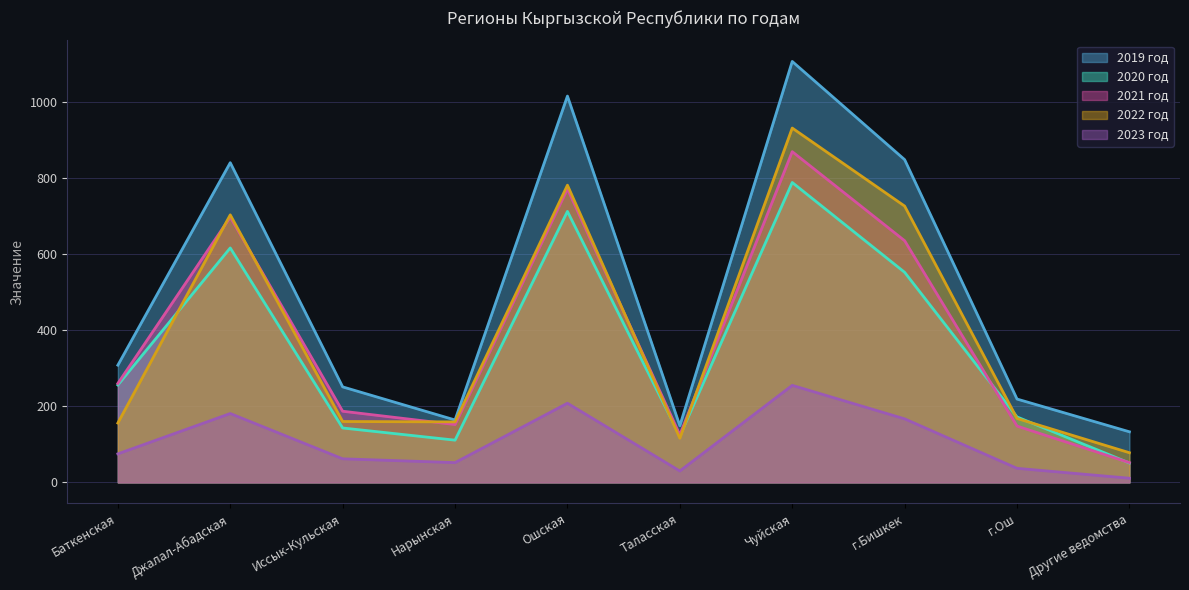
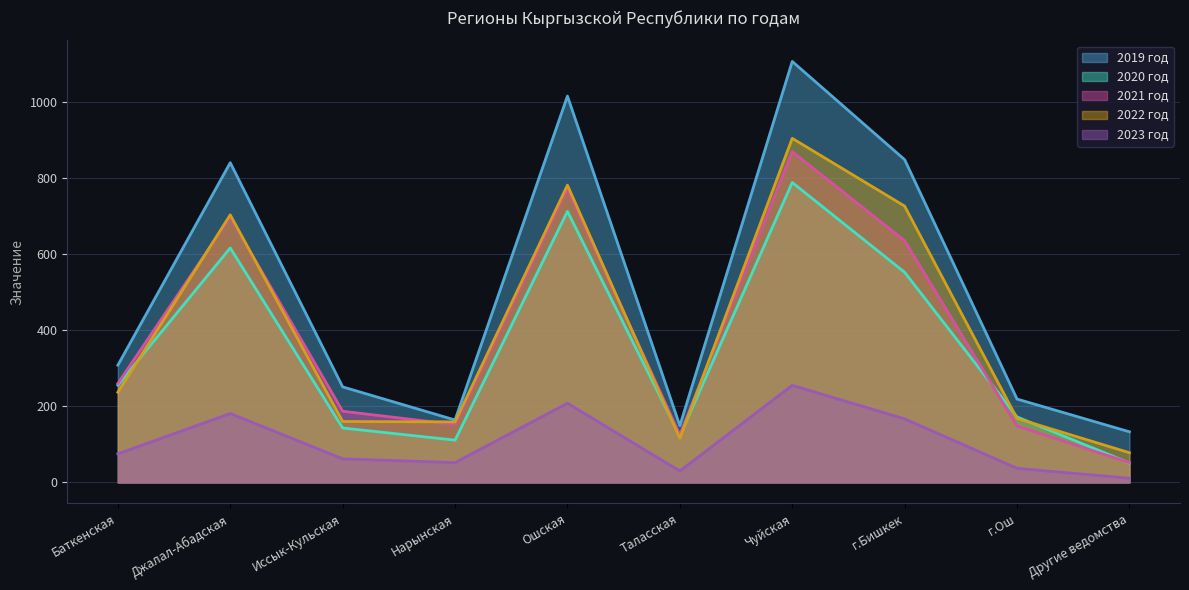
  {
    "2022 год": {
-     "Баткенская": 160,
+     "Баткенская": 240,
      "Иссык-Кульская": 160,
      "Ошская": 780,
-     "Чуйская": 930,
+     "Чуйская": 900,
      "г.Бишкек": 730,
      "Другие ведомства": 80
    }
  }
